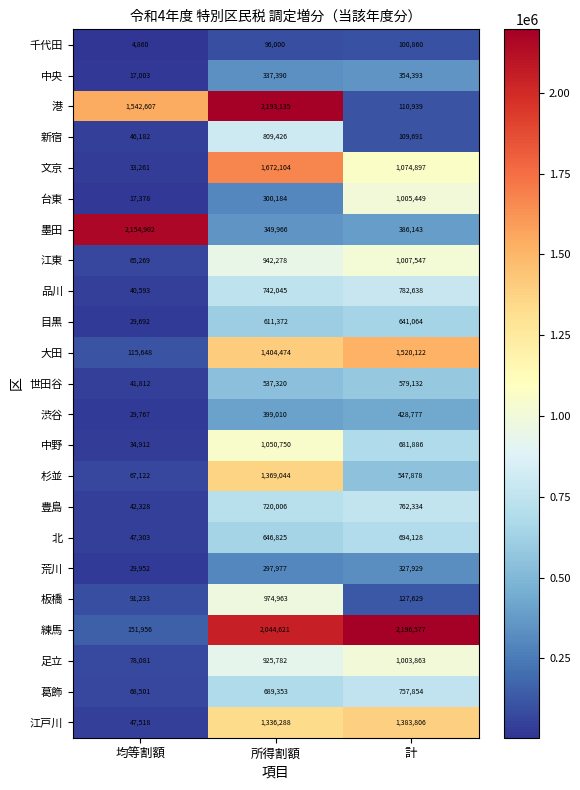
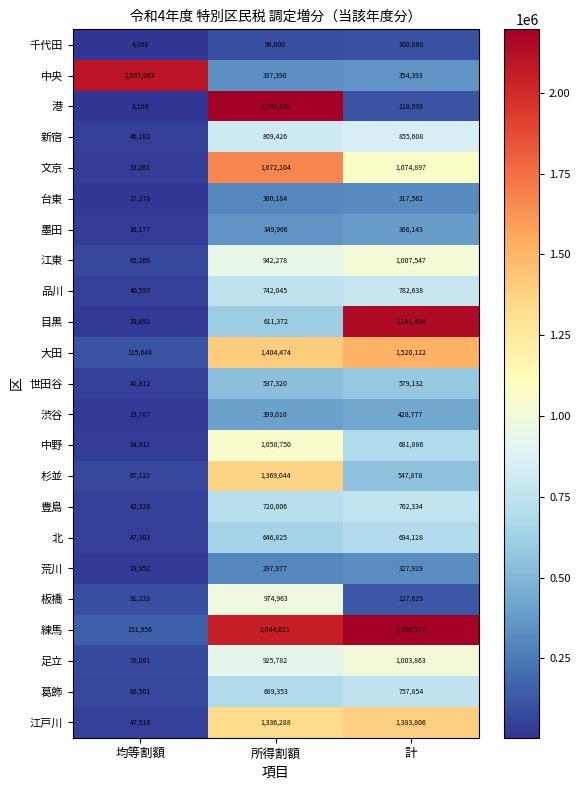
  {
    "千代田": {
      "均等割額": "4,860",
      "所得割額": "96,000",
      "計": "100,860"
    },
    "中央": {
-     "均等割額": "17,003",
+     "均等割額": "2,097,063",
      "所得割額": "337,390",
      "計": "354,393"
    },
    "港": {
-     "均等割額": "1,542,607",
+     "均等割額": "8,164",
      "所得割額": "2,193,135",
      "計": "110,939"
    },
    "新宿": {
      "均等割額": "46,182",
      "所得割額": "809,426",
-     "計": "109,691"
+     "計": "855,608"
    },
    "文京": {
      "均等割額": "33,261",
      "所得割額": "1,672,104",
      "計": "1,074,897"
    },
    "台東": {
      "均等割額": "17,378",
      "所得割額": "300,184",
-     "計": "1,005,449"
+     "計": "317,562"
    },
    "墨田": {
-     "均等割額": "2,154,902",
+     "均等割額": "36,177",
      "所得割額": "349,966",
      "計": "386,143"
    },
    "江東": {
      "均等割額": "65,269",
      "所得割額": "942,278",
      "計": "1,007,547"
    },
    "品川": {
      "均等割額": "40,593",
      "所得割額": "742,045",
      "計": "782,638"
    },
    "目黒": {
      "均等割額": "29,692",
      "所得割額": "611,372",
-     "計": "641,064"
+     "計": "2,141,434"
    },
    "大田": {
      "均等割額": "115,648",
      "所得割額": "1,404,474",
      "計": "1,520,122"
    },
    "世田谷": {
      "均等割額": "41,812",
      "所得割額": "537,320",
      "計": "579,132"
    },
    "渋谷": {
      "均等割額": "29,767",
      "所得割額": "399,010",
      "計": "428,777"
    },
    "中野": {
      "均等割額": "34,912",
      "所得割額": "1,050,750",
      "計": "681,886"
    },
    "杉並": {
      "均等割額": "67,122",
      "所得割額": "1,369,044",
      "計": "547,878"
    },
    "豊島": {
      "均等割額": "42,328",
      "所得割額": "720,006",
      "計": "762,334"
    },
    "北": {
      "均等割額": "47,303",
      "所得割額": "646,825",
      "計": "694,128"
    },
    "荒川": {
      "均等割額": "29,952",
      "所得割額": "297,977",
      "計": "327,929"
    },
    "板橋": {
      "均等割額": "91,233",
      "所得割額": "974,963",
      "計": "127,629"
    },
    "練馬": {
      "均等割額": "151,956",
      "所得割額": "2,044,621",
      "計": "2,196,577"
    },
    "足立": {
      "均等割額": "78,081",
      "所得割額": "925,782",
      "計": "1,003,863"
    },
    "葛飾": {
      "均等割額": "68,501",
      "所得割額": "689,353",
      "計": "757,854"
    },
    "江戸川": {
      "均等割額": "47,518",
      "所得割額": "1,336,288",
      "計": "1,383,806"
    }
  }
